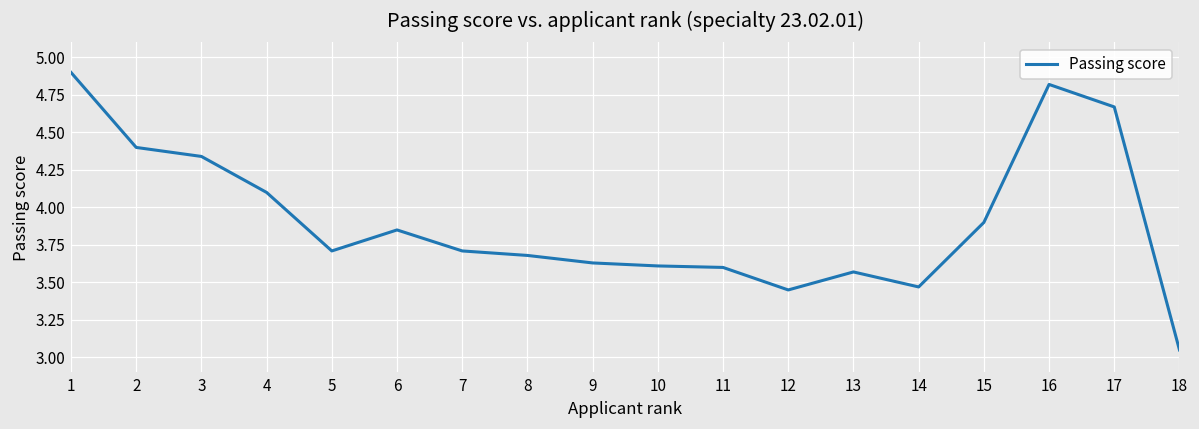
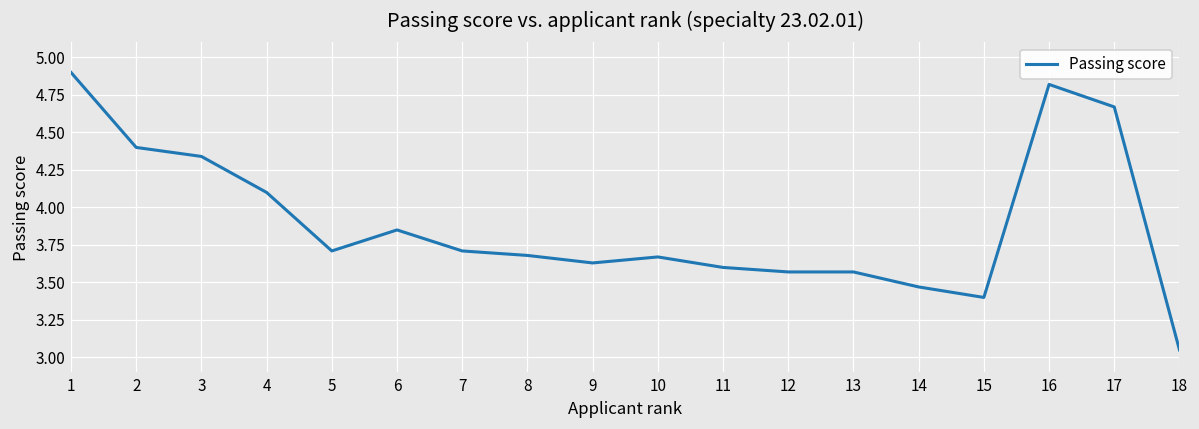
  {
    "1": 4.90,
    "2": 4.40,
    "3": 4.34,
    "4": 4.10,
    "5": 3.71,
    "6": 3.85,
    "7": 3.71,
    "8": 3.68,
    "9": 3.63,
-   "10": 3.61,
+   "10": 3.67,
    "11": 3.60,
-   "12": 3.45,
+   "12": 3.57,
    "13": 3.57,
    "14": 3.47,
-   "15": 3.9,
+   "15": 3.4,
    "16": 4.82,
    "17": 4.67,
    "18": 3.05
  }
